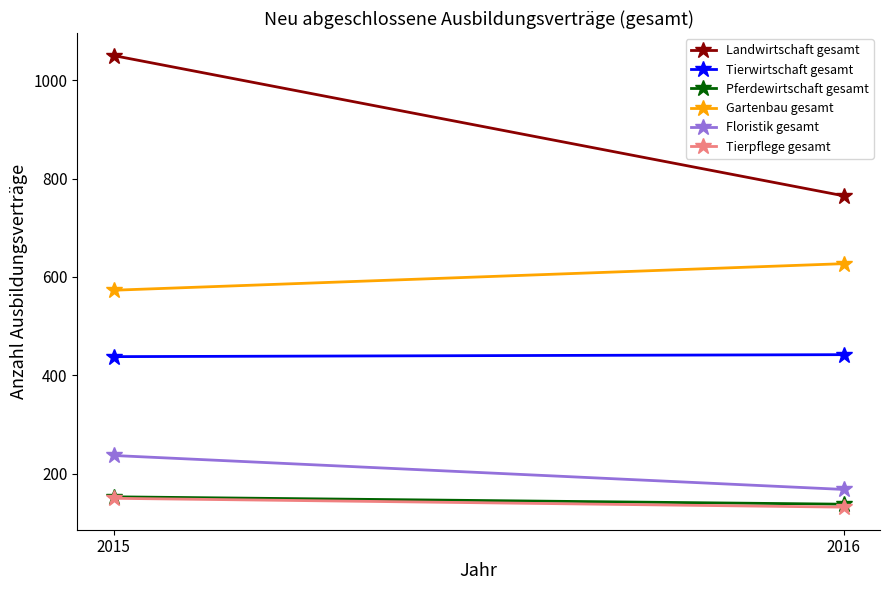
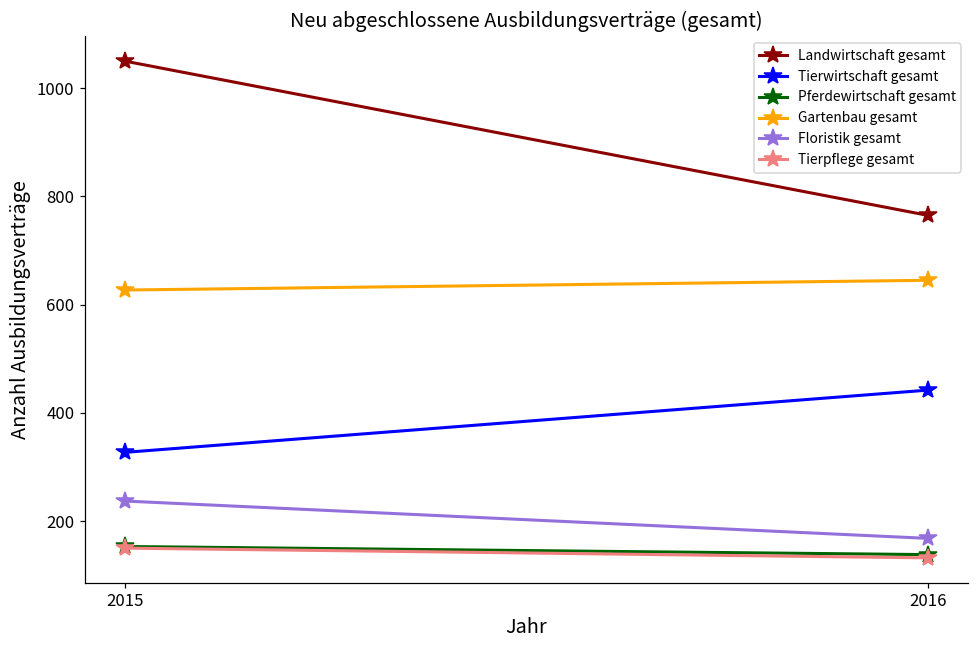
  {
    "Landwirtschaft gesamt": {
      "2015": 1050,
      "2016": 770
    },
    "Tierwirtschaft gesamt": {
-     "2015": 440,
+     "2015": 330,
      "2016": 440
    },
    "Pferdewirtschaft gesamt": {
      "2016": 140
    },
    "Gartenbau gesamt": {
-     "2015": 570,
-     "2016": 630
+     "2015": 630,
+     "2016": 650
    },
    "Floristik gesamt": {
      "2015": 240,
      "2016": 170
    },
    "Tierpflege gesamt": {
      "2016": 130
    }
  }
